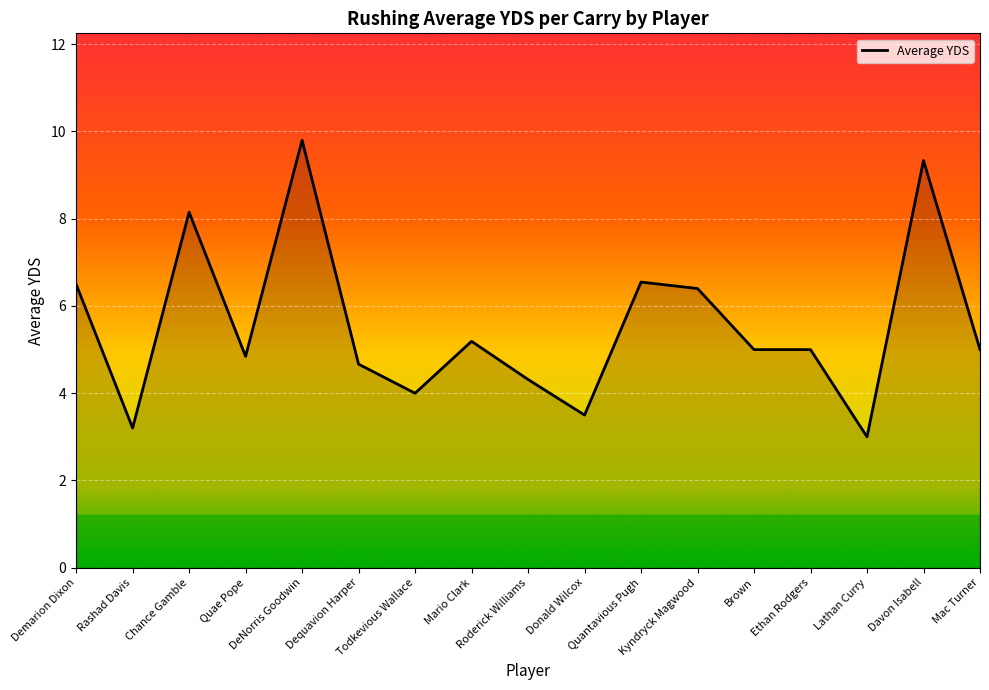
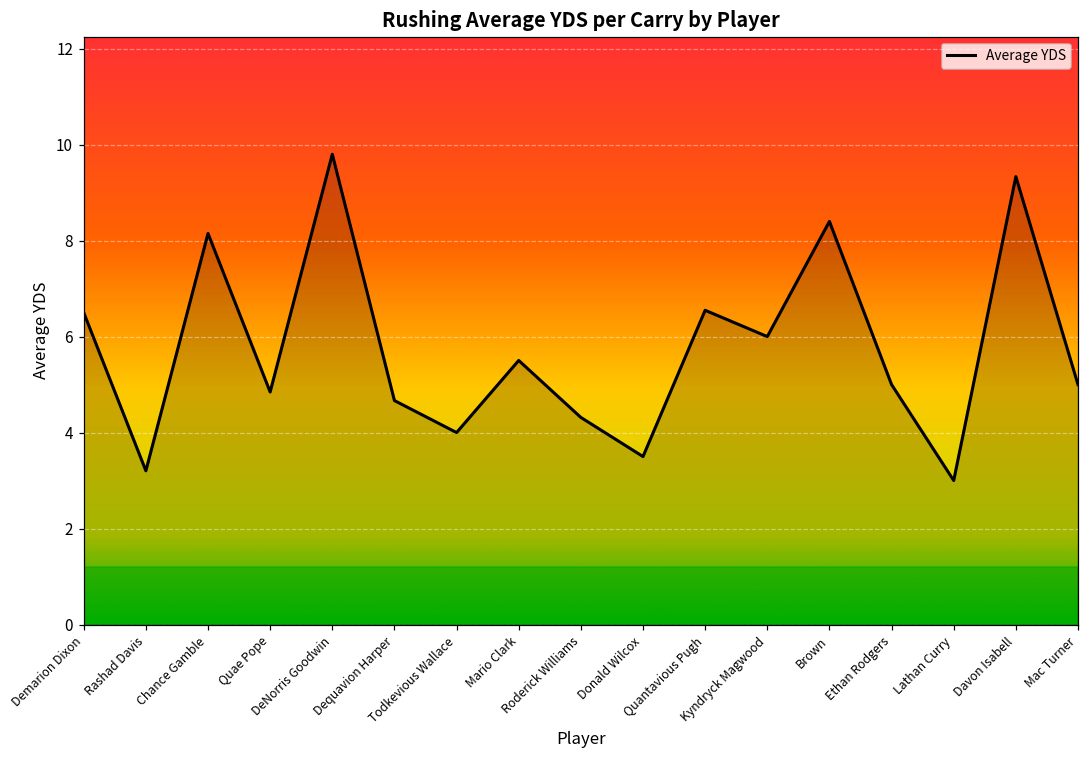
  {
    "Average YDS": {
      "Demarion Dixon": 6.5,
      "Rashad Davis": 3.2,
      "Chance Gamble": 8.1,
      "Quae Pope": 4.8,
      "DeNorris Goodwin": 9.8,
      "Dequavion Harper": 4.7,
      "Todkevious Wallace": 4.0,
-     "Mario Clark": 5.2,
+     "Mario Clark": 5.5,
      "Roderick Williams": 4.3,
      "Donald Wilcox": 3.5,
      "Quantavious Pugh": 6.5,
-     "Kyndryck Magwood": 6.4,
-     "Brown": 5.0,
+     "Kyndryck Magwood": 6.0,
+     "Brown": 8.4,
      "Ethan Rodgers": 5.0,
      "Lathan Curry": 3.0,
      "Davon Isabell": 9.3,
      "Mac Turner": 5.0
    }
  }
